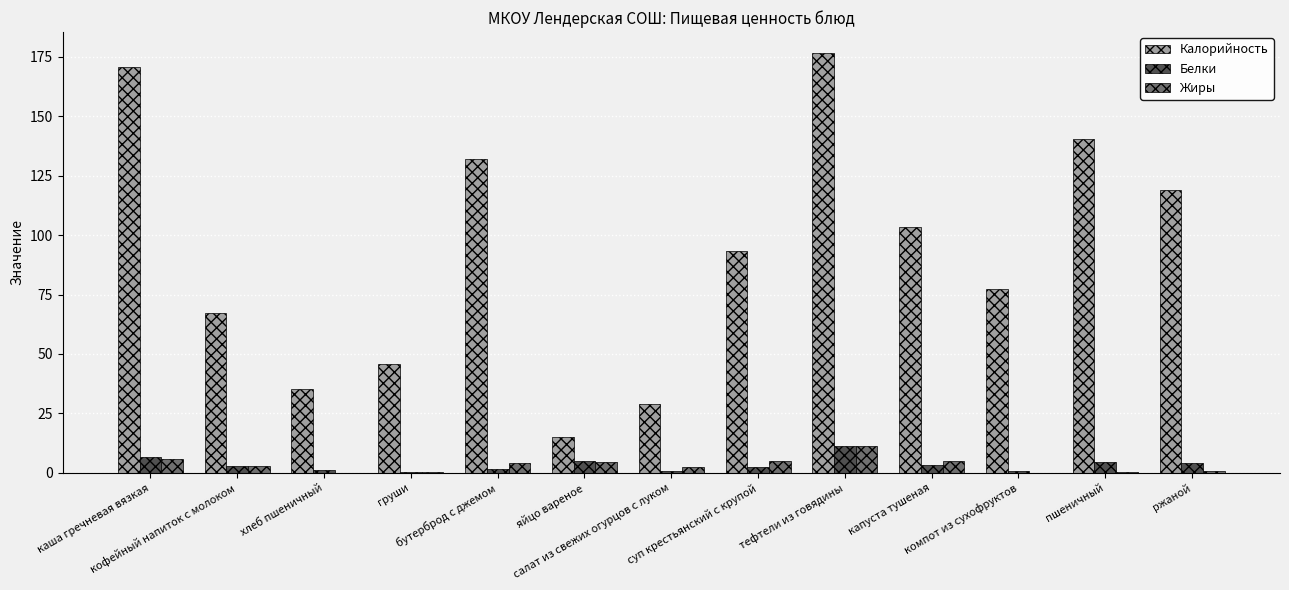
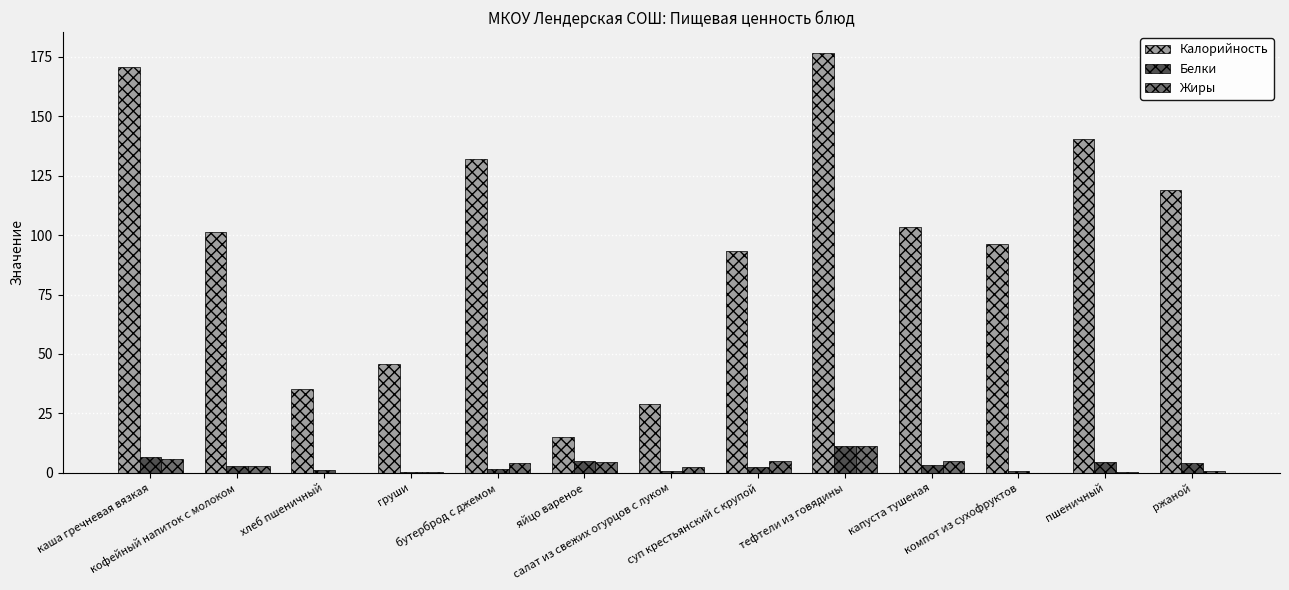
  {
    "Калорийность": {
      "каша гречневая вязкая": 171,
-     "кофейный напиток с молоком": 67,
+     "кофейный напиток с молоком": 101,
      "хлеб пшеничный": 35,
      "груши": 46,
      "бутерброд с джемом": 132,
      "яйцо вареное": 15,
      "салат из свежих огурцов с луком": 29,
      "суп крестьянский с крупой": 93,
      "тефтели из говядины": 177,
      "капуста тушеная": 104,
-     "компот из сухофруктов": 78,
+     "компот из сухофруктов": 96,
      "пшеничный": 141,
      "ржаной": 119
    }
  }
